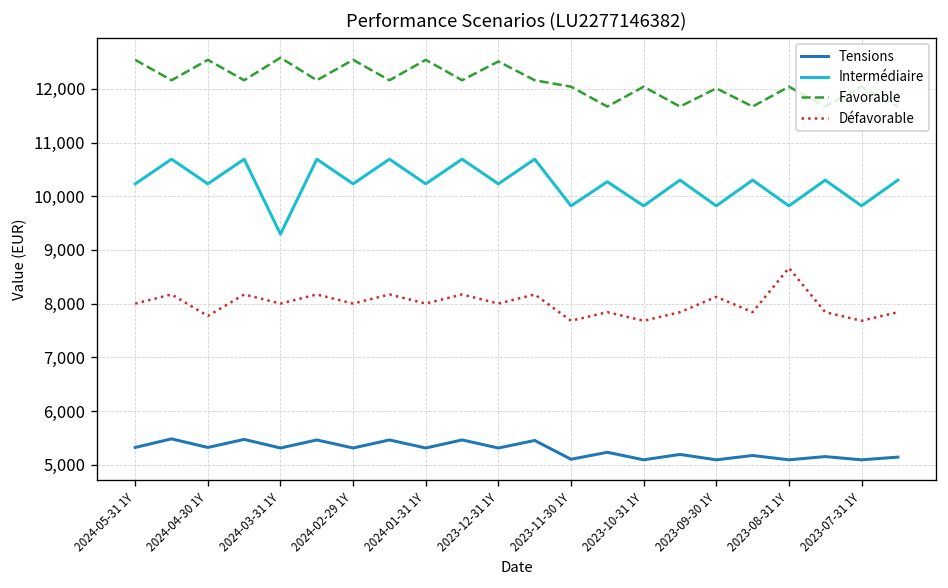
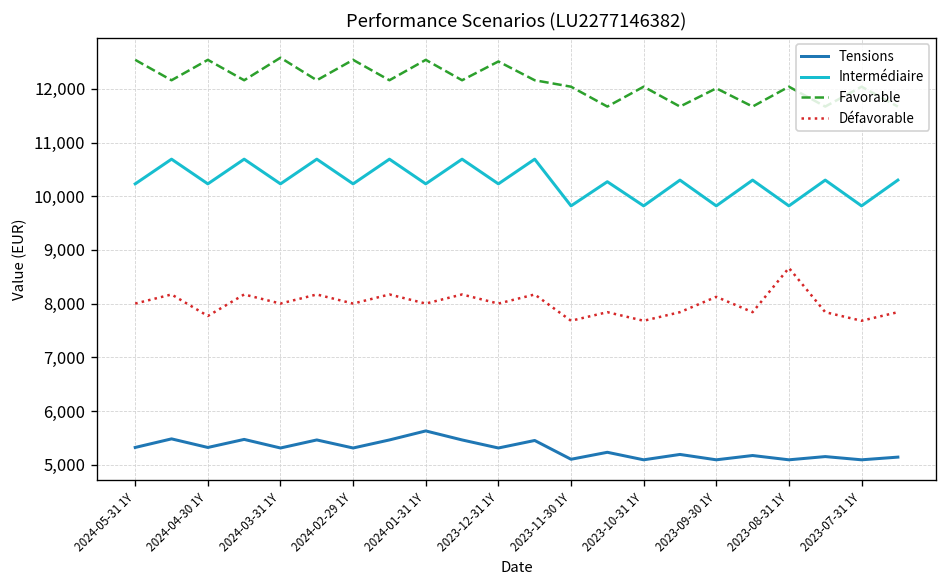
  {
    "Tensions": {
      "2024-05-31 1Y": "5,300",
      "2024-04-30 1Y": "5,300",
      "2024-03-31 1Y": "5,300",
      "2024-02-29 1Y": "5,300",
-     "2024-01-31 1Y": "5,300",
+     "2024-01-31 1Y": "5,600",
      "2023-12-31 1Y": "5,300",
      "2023-11-30 1Y": "5,100",
      "2023-10-31 1Y": "5,100",
      "2023-09-30 1Y": "5,100",
      "2023-08-31 1Y": "5,100",
      "2023-07-31 1Y": "5,100"
    },
    "Intermédiaire": {
      "2024-05-31 1Y": "10,200",
      "2024-04-30 1Y": "10,200",
-     "2024-03-31 1Y": "9,300",
+     "2024-03-31 1Y": "10,200",
      "2024-02-29 1Y": "10,200",
      "2024-01-31 1Y": "10,200",
      "2023-12-31 1Y": "10,200",
      "2023-11-30 1Y": "9,800",
      "2023-10-31 1Y": "9,800",
      "2023-09-30 1Y": "9,800",
      "2023-08-31 1Y": "9,800",
      "2023-07-31 1Y": "9,800"
    },
    "Favorable": {
      "2024-05-31 1Y": "12,500",
      "2024-04-30 1Y": "12,500",
      "2024-03-31 1Y": "12,600",
      "2024-02-29 1Y": "12,500",
      "2024-01-31 1Y": "12,500",
      "2023-12-31 1Y": "12,500",
      "2023-11-30 1Y": "12,000",
      "2023-10-31 1Y": "12,000",
      "2023-09-30 1Y": "12,000",
      "2023-08-31 1Y": "12,000"
    },
    "Défavorable": {
      "2024-05-31 1Y": "8,000",
      "2024-04-30 1Y": "7,800",
      "2024-03-31 1Y": "8,000",
      "2024-02-29 1Y": "8,000",
      "2024-01-31 1Y": "8,000",
      "2023-12-31 1Y": "8,000",
      "2023-11-30 1Y": "7,700",
      "2023-10-31 1Y": "7,700",
      "2023-09-30 1Y": "8,100",
      "2023-08-31 1Y": "8,700",
      "2023-07-31 1Y": "7,700"
    }
  }
